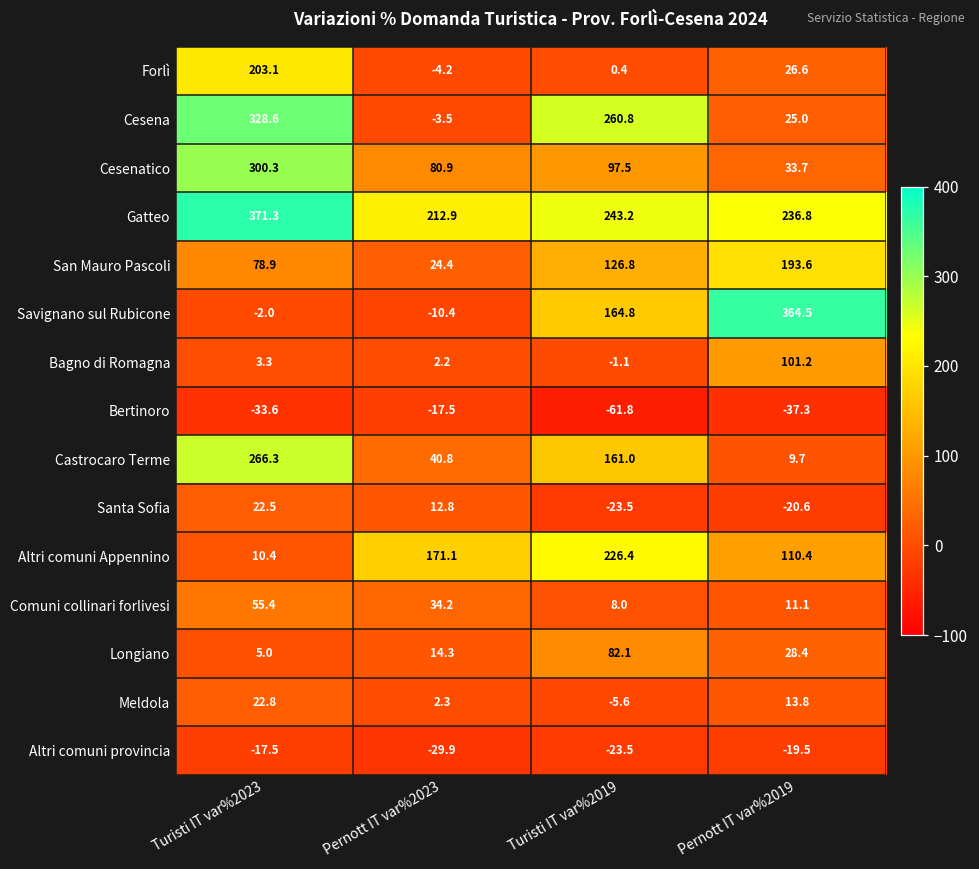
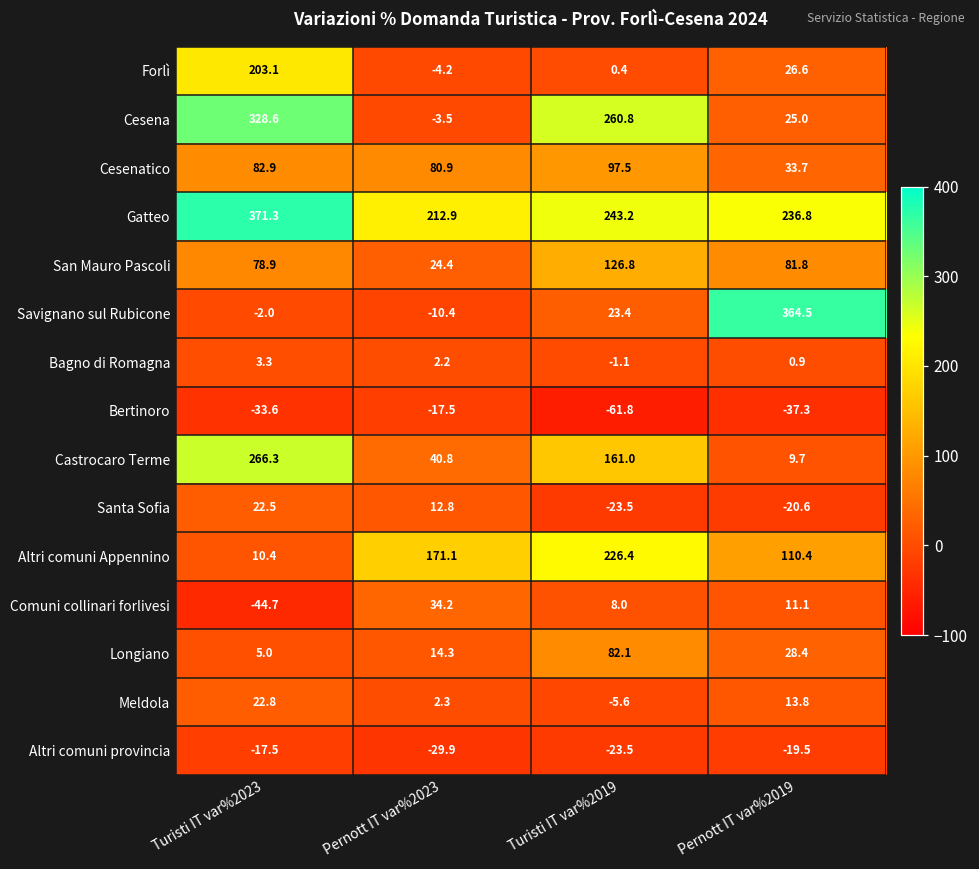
  {
    "Forlì": {
      "Turisti IT var%2023": 203.1,
      "Pernott IT var%2023": -4.2,
      "Turisti IT var%2019": 0.4,
      "Pernott IT var%2019": 26.6
    },
    "Cesena": {
      "Turisti IT var%2023": 328.6,
      "Pernott IT var%2023": -3.5,
      "Turisti IT var%2019": 260.8,
      "Pernott IT var%2019": 25.0
    },
    "Cesenatico": {
-     "Turisti IT var%2023": 300.3,
+     "Turisti IT var%2023": 82.9,
      "Pernott IT var%2023": 80.9,
      "Turisti IT var%2019": 97.5,
      "Pernott IT var%2019": 33.7
    },
    "Gatteo": {
      "Turisti IT var%2023": 371.3,
      "Pernott IT var%2023": 212.9,
      "Turisti IT var%2019": 243.2,
      "Pernott IT var%2019": 236.8
    },
    "San Mauro Pascoli": {
      "Turisti IT var%2023": 78.9,
      "Pernott IT var%2023": 24.4,
      "Turisti IT var%2019": 126.8,
-     "Pernott IT var%2019": 193.6
+     "Pernott IT var%2019": 81.8
    },
    "Savignano sul Rubicone": {
      "Turisti IT var%2023": -2.0,
      "Pernott IT var%2023": -10.4,
-     "Turisti IT var%2019": 164.8,
+     "Turisti IT var%2019": 23.4,
      "Pernott IT var%2019": 364.5
    },
    "Bagno di Romagna": {
      "Turisti IT var%2023": 3.3,
      "Pernott IT var%2023": 2.2,
      "Turisti IT var%2019": -1.1,
-     "Pernott IT var%2019": 101.2
+     "Pernott IT var%2019": 0.9
    },
    "Bertinoro": {
      "Turisti IT var%2023": -33.6,
      "Pernott IT var%2023": -17.5,
      "Turisti IT var%2019": -61.8,
      "Pernott IT var%2019": -37.3
    },
    "Castrocaro Terme": {
      "Turisti IT var%2023": 266.3,
      "Pernott IT var%2023": 40.8,
      "Turisti IT var%2019": 161.0,
      "Pernott IT var%2019": 9.7
    },
    "Santa Sofia": {
      "Turisti IT var%2023": 22.5,
      "Pernott IT var%2023": 12.8,
      "Turisti IT var%2019": -23.5,
      "Pernott IT var%2019": -20.6
    },
    "Altri comuni Appennino": {
      "Turisti IT var%2023": 10.4,
      "Pernott IT var%2023": 171.1,
      "Turisti IT var%2019": 226.4,
      "Pernott IT var%2019": 110.4
    },
    "Comuni collinari forlivesi": {
-     "Turisti IT var%2023": 55.4,
+     "Turisti IT var%2023": -44.7,
      "Pernott IT var%2023": 34.2,
      "Turisti IT var%2019": 8.0,
      "Pernott IT var%2019": 11.1
    },
    "Longiano": {
      "Turisti IT var%2023": 5.0,
      "Pernott IT var%2023": 14.3,
      "Turisti IT var%2019": 82.1,
      "Pernott IT var%2019": 28.4
    },
    "Meldola": {
      "Turisti IT var%2023": 22.8,
      "Pernott IT var%2023": 2.3,
      "Turisti IT var%2019": -5.6,
      "Pernott IT var%2019": 13.8
    },
    "Altri comuni provincia": {
      "Turisti IT var%2023": -17.5,
      "Pernott IT var%2023": -29.9,
      "Turisti IT var%2019": -23.5,
      "Pernott IT var%2019": -19.5
    }
  }
